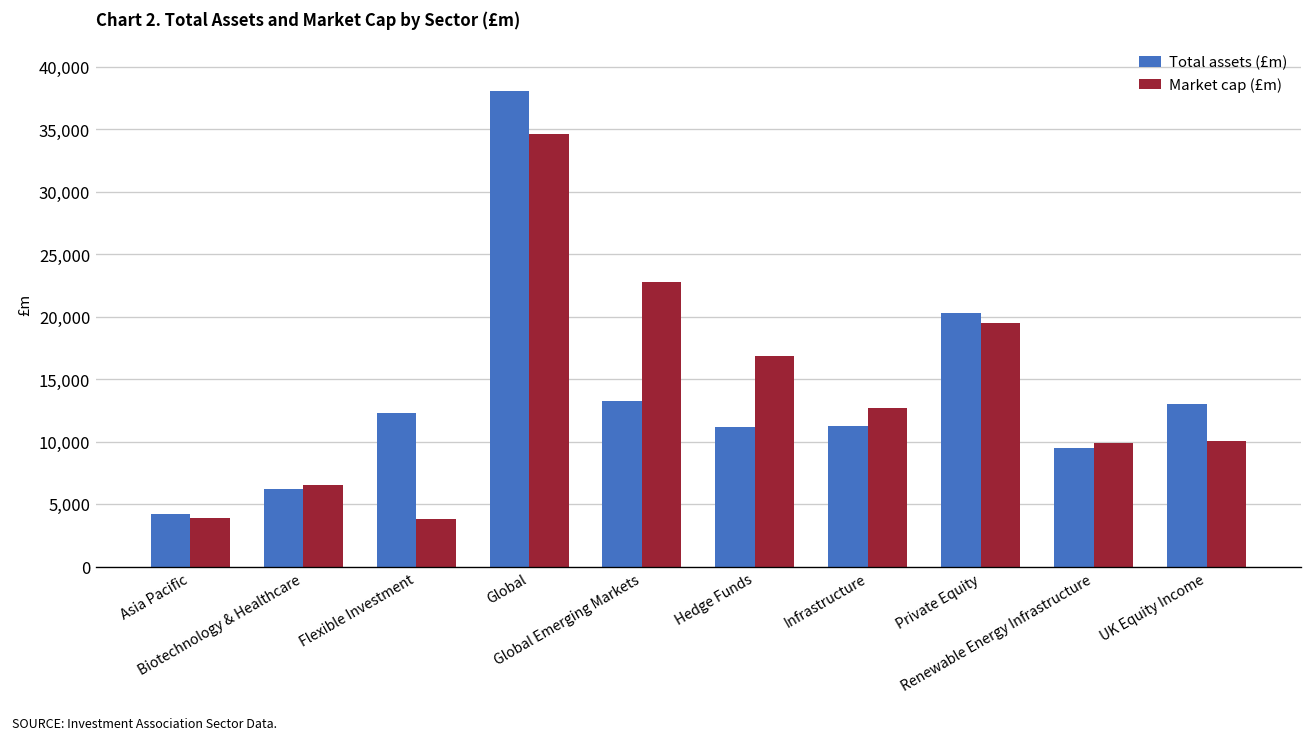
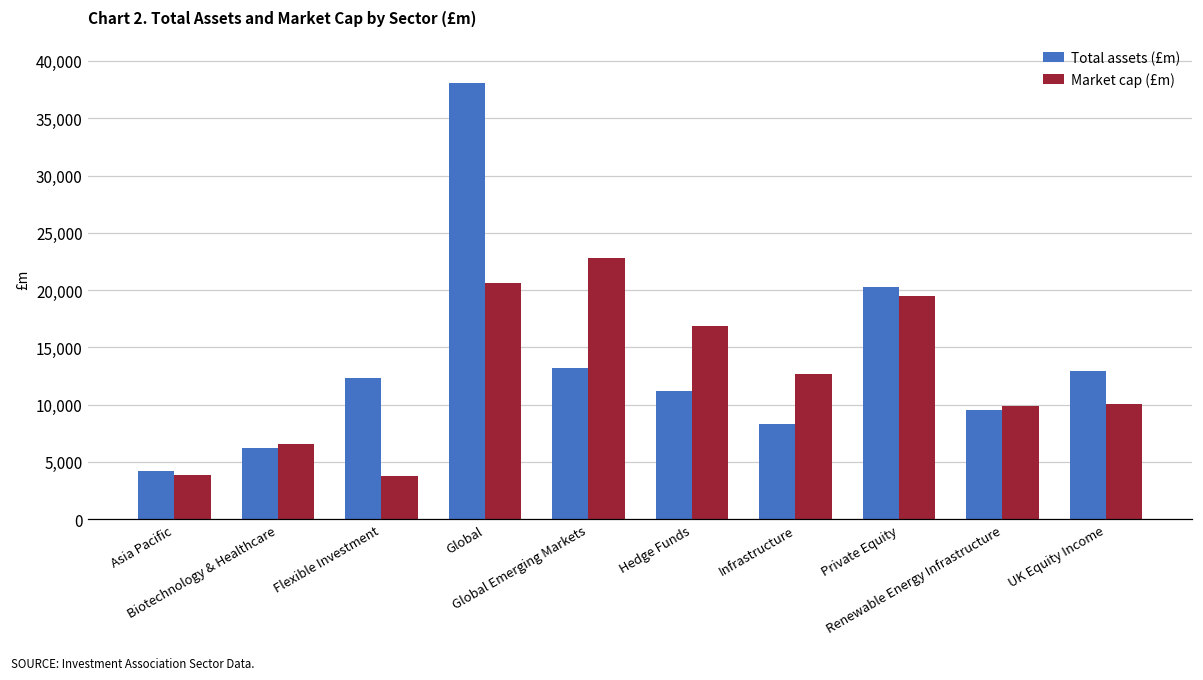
  {
    "Total assets (£m)": {
      "Asia Pacific": "4,200",
      "Biotechnology & Healthcare": "6,200",
      "Flexible Investment": "12,300",
      "Global": "38,100",
      "Global Emerging Markets": "13,200",
      "Hedge Funds": "11,200",
-     "Infrastructure": "11,300",
+     "Infrastructure": "8,300",
      "Private Equity": "20,300",
      "Renewable Energy Infrastructure": "9,500",
      "UK Equity Income": "13,000"
    },
    "Market cap (£m)": {
      "Asia Pacific": "3,900",
      "Biotechnology & Healthcare": "6,500",
      "Flexible Investment": "3,800",
-     "Global": "34,600",
+     "Global": "20,600",
      "Global Emerging Markets": "22,800",
      "Hedge Funds": "16,900",
      "Infrastructure": "12,700",
      "Private Equity": "19,500",
      "Renewable Energy Infrastructure": "9,900",
      "UK Equity Income": "10,000"
    }
  }
